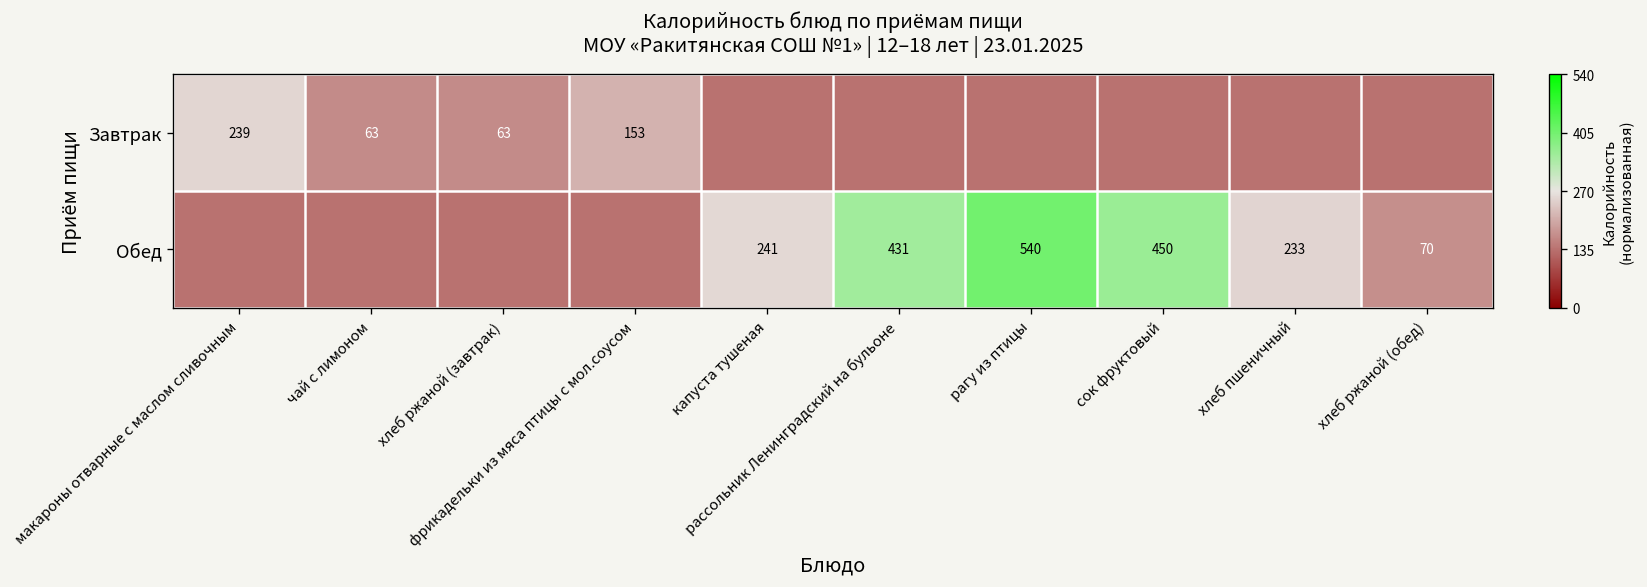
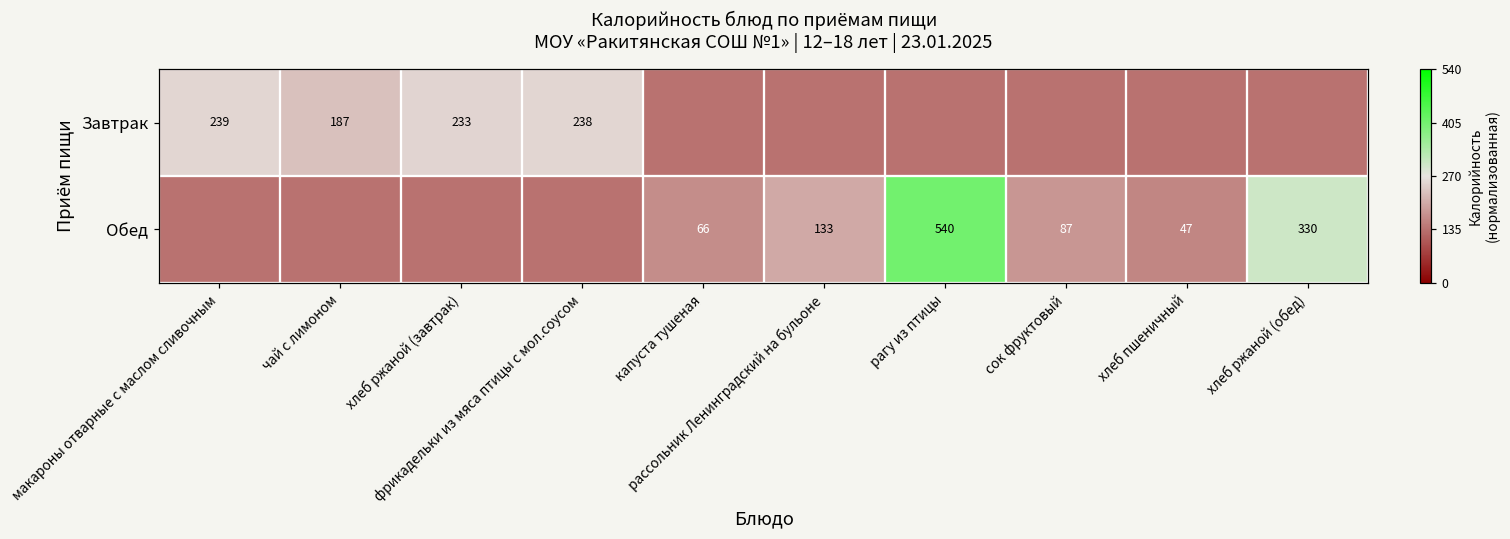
  {
    "Завтрак": {
      "макароны отварные с маслом сливочным": 239,
-     "чай с лимоном": 63,
-     "хлеб ржаной (завтрак)": 63,
-     "фрикадельки из мяса птицы с мол.соусом": 153
+     "чай с лимоном": 187,
+     "хлеб ржаной (завтрак)": 233,
+     "фрикадельки из мяса птицы с мол.соусом": 238
    },
    "Обед": {
-     "капуста тушеная": 241,
-     "рассольник Ленинградский на бульоне": 431,
+     "капуста тушеная": 66,
+     "рассольник Ленинградский на бульоне": 133,
      "рагу из птицы": 540,
-     "сок фруктовый": 450,
-     "хлеб пшеничный": 233,
-     "хлеб ржаной (обед)": 70
+     "сок фруктовый": 87,
+     "хлеб пшеничный": 47,
+     "хлеб ржаной (обед)": 330
    }
  }
